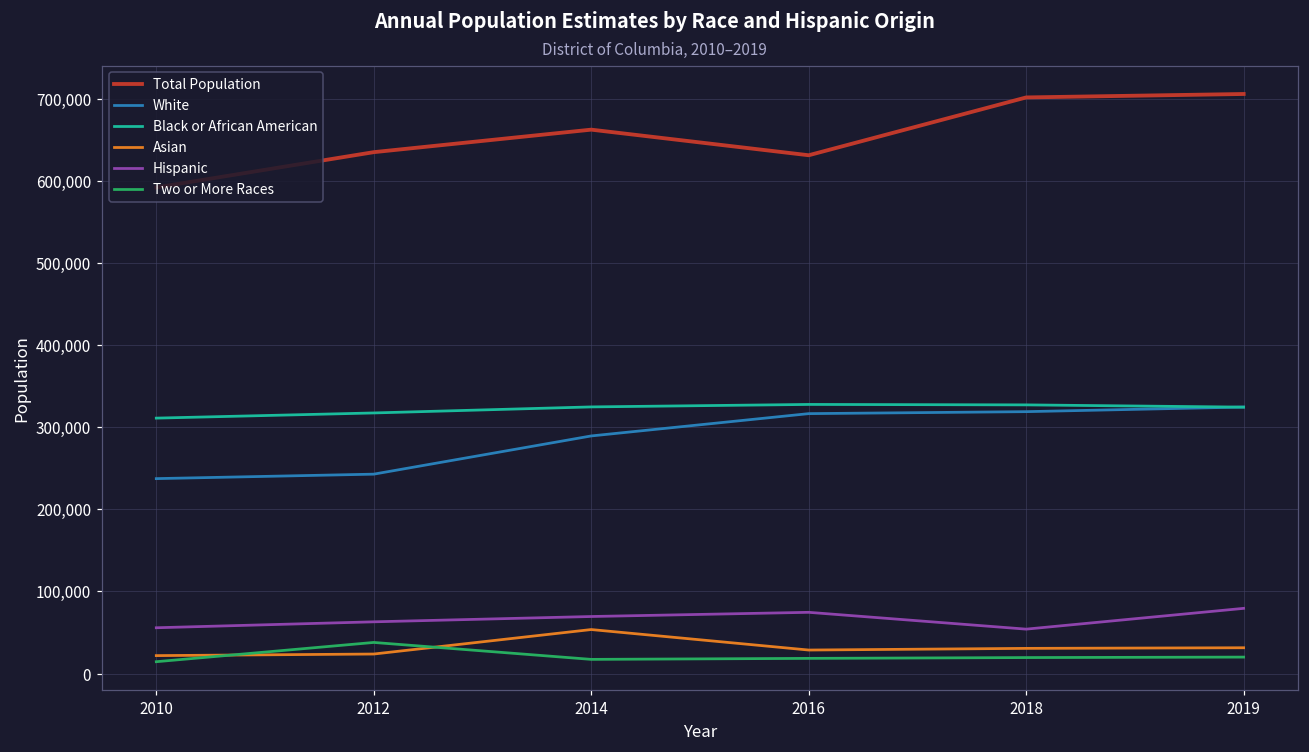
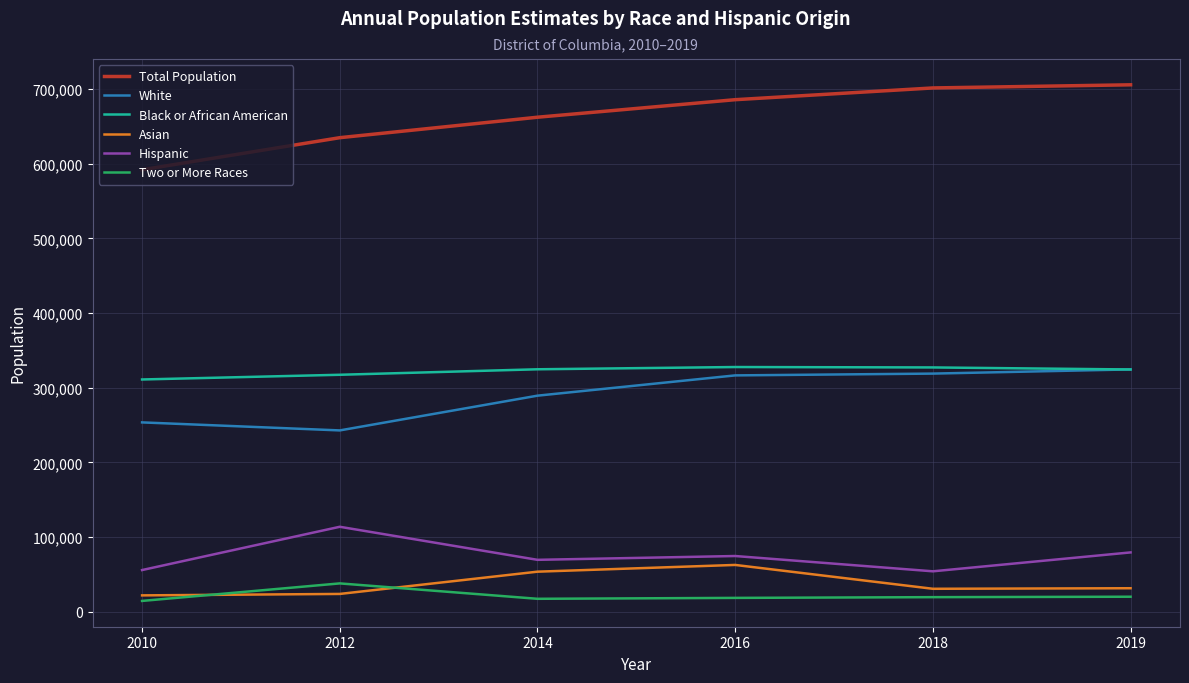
  {
    "Total Population": {
      "2012": "630,000",
      "2014": "660,000",
-     "2016": "630,000",
+     "2016": "690,000",
      "2018": "700,000",
      "2019": "710,000"
    },
    "White": {
-     "2010": "240,000",
+     "2010": "250,000",
      "2012": "240,000",
      "2014": "290,000",
      "2016": "320,000",
      "2018": "320,000"
    },
    "Black or African American": {
      "2010": "310,000",
      "2012": "320,000",
      "2014": "320,000",
      "2016": "330,000",
      "2018": "330,000"
    },
    "Asian": {
      "2010": "20,000",
      "2012": "20,000",
      "2014": "50,000",
-     "2016": "30,000",
+     "2016": "60,000",
      "2018": "30,000",
      "2019": "30,000"
    },
    "Hispanic": {
      "2010": "60,000",
-     "2012": "60,000",
+     "2012": "110,000",
      "2014": "70,000",
      "2016": "70,000",
      "2018": "50,000",
      "2019": "80,000"
    },
    "Two or More Races": {
      "2010": "10,000",
      "2012": "40,000",
      "2014": "20,000",
      "2016": "20,000",
      "2018": "20,000",
      "2019": "20,000"
    }
  }
